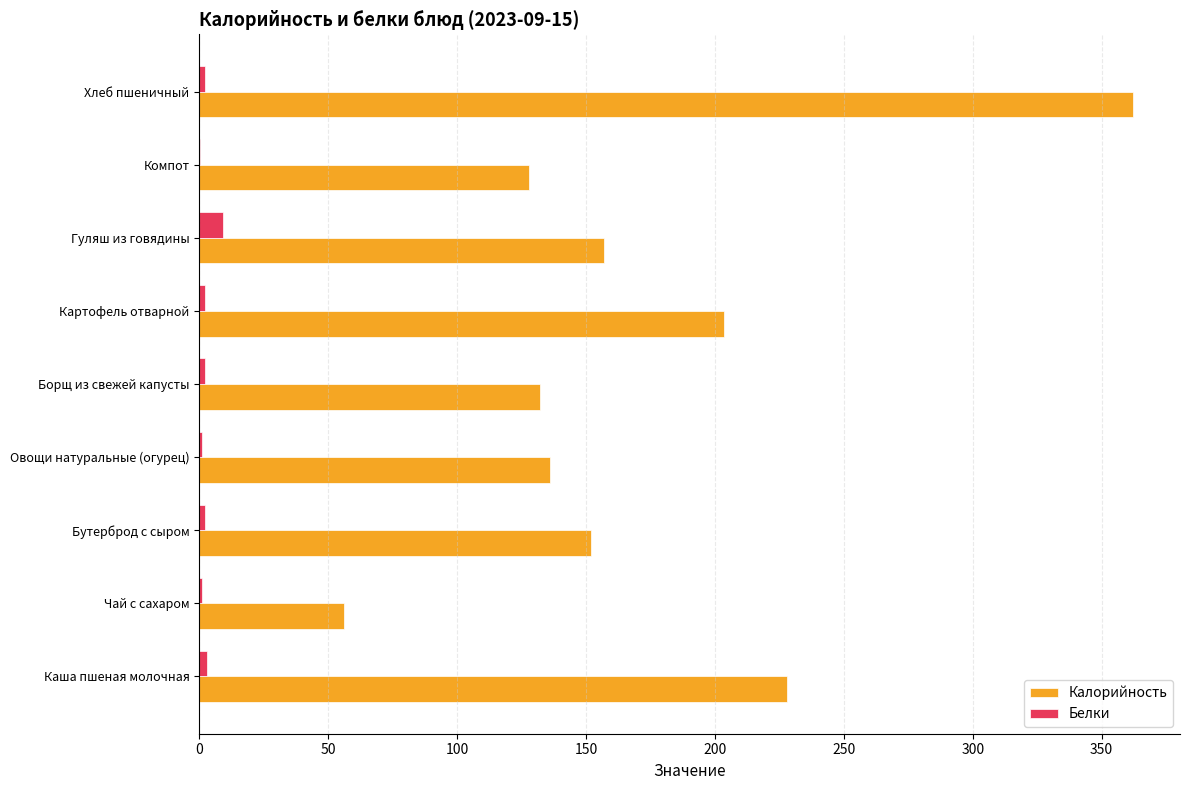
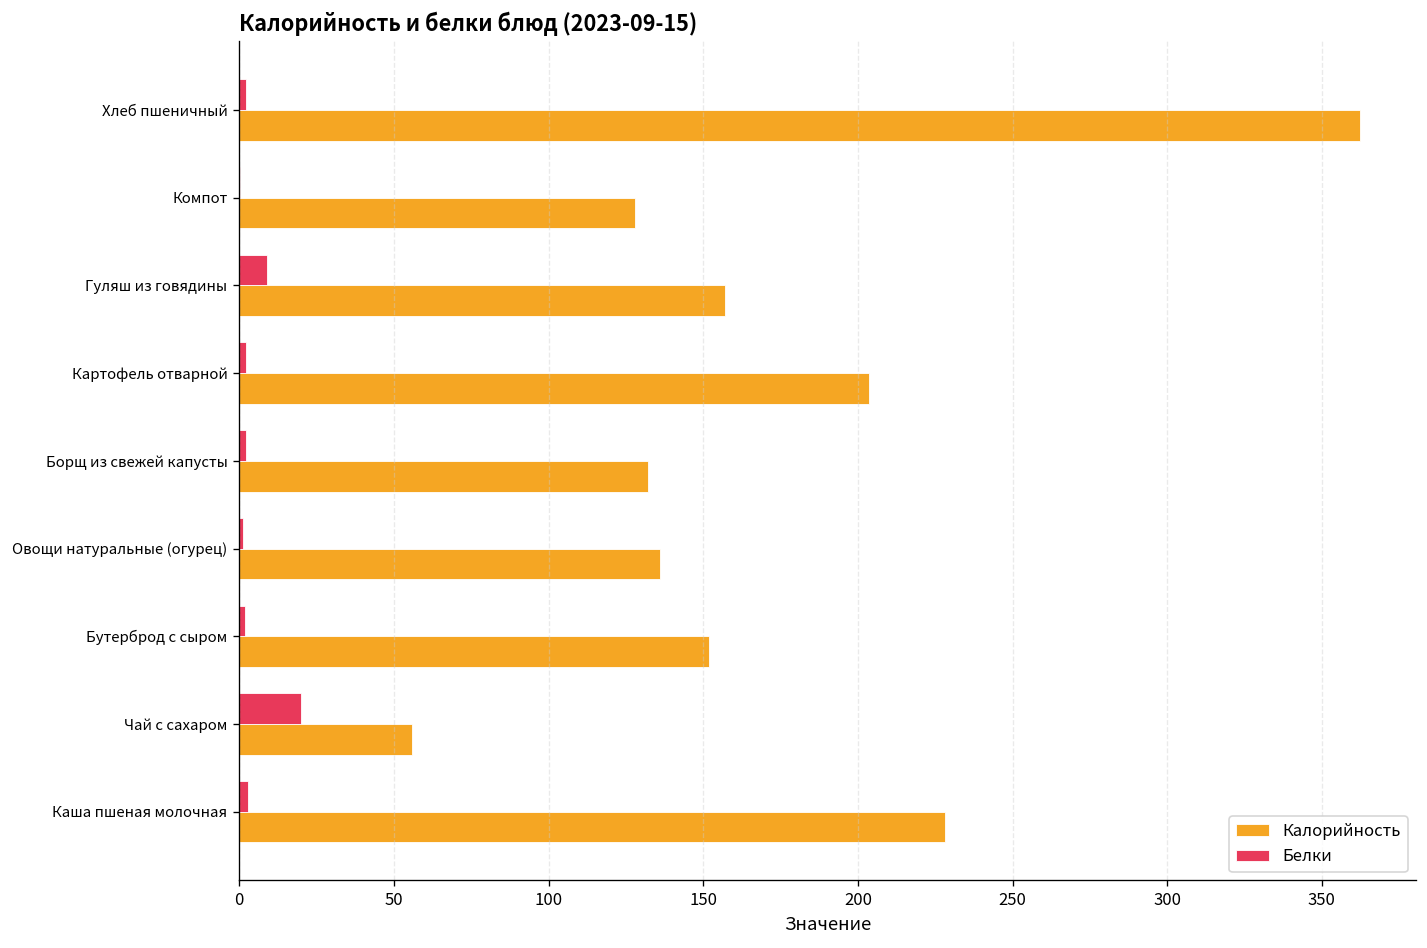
  {
    "Калорийность": {
      "Хлеб пшеничный": 362,
      "Компот": 128,
      "Гуляш из говядины": 157,
      "Картофель отварной": 204,
      "Борщ из свежей капусты": 132,
      "Овощи натуральные (огурец)": 136,
      "Бутерброд с сыром": 152,
      "Чай с сахаром": 56,
      "Каша пшеная молочная": 228
    },
    "Белки": {
      "Хлеб пшеничный": 2,
      "Гуляш из говядины": 9,
      "Картофель отварной": 2,
      "Борщ из свежей капусты": 2,
      "Овощи натуральные (огурец)": 1,
      "Бутерброд с сыром": 2,
-     "Чай с сахаром": 1,
+     "Чай с сахаром": 20,
      "Каша пшеная молочная": 3
    }
  }
